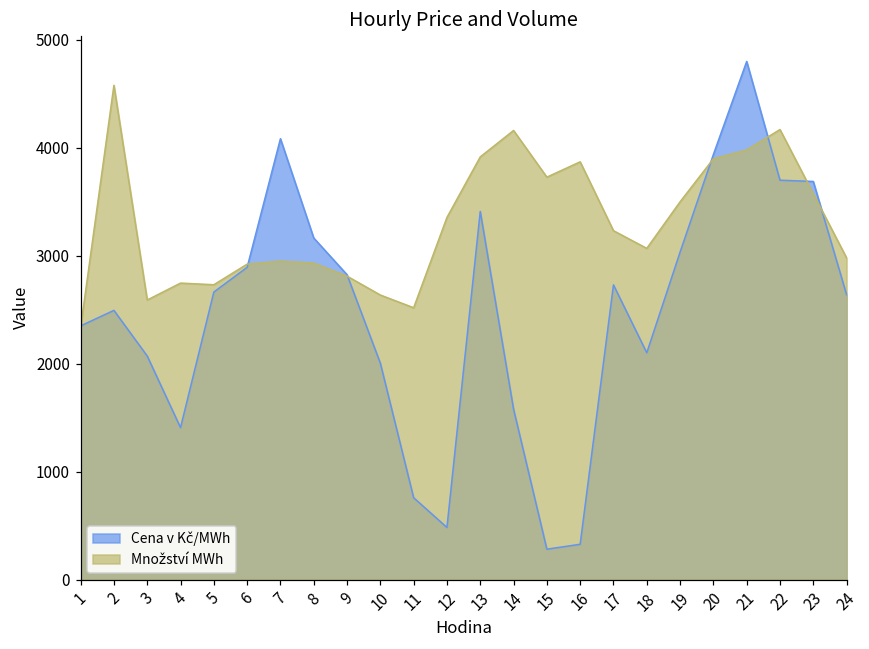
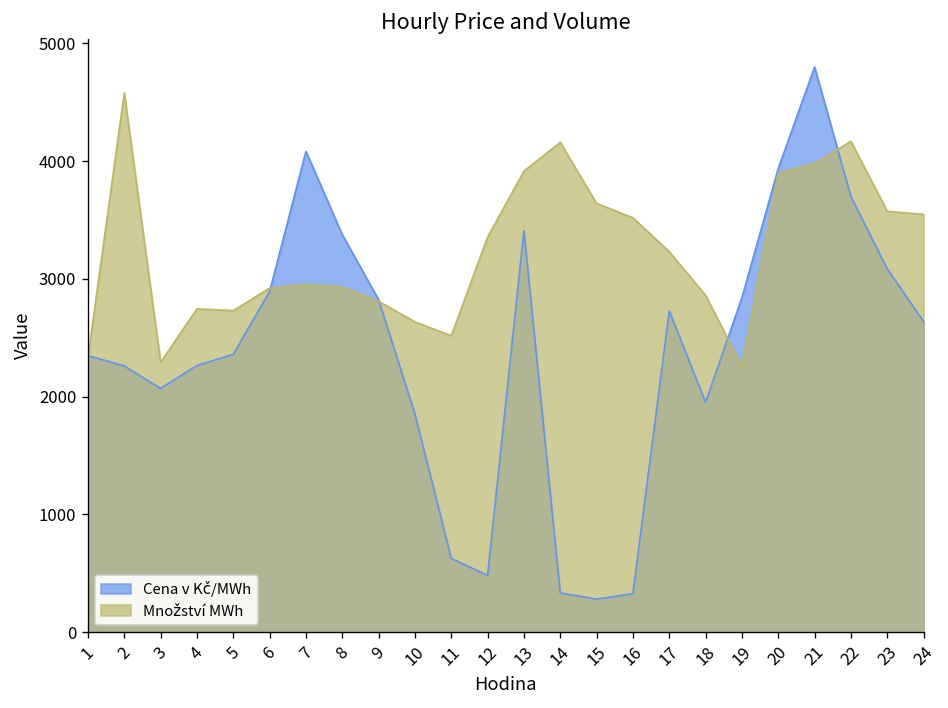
  {
    "Cena v Kč/MWh": {
-     "2": 2500,
+     "2": 2300,
      "3": 2100,
-     "4": 1400,
-     "5": 2700,
+     "4": 2300,
+     "5": 2400,
      "6": 2900,
      "7": 4100,
-     "8": 3200,
-     "10": 2000,
-     "11": 800,
+     "8": 3400,
+     "10": 1900,
+     "11": 600,
      "12": 500,
      "13": 3400,
-     "14": 1600,
+     "14": 300,
      "15": 300,
      "16": 300,
      "17": 2700,
-     "18": 2100,
-     "19": 3000,
+     "18": 2000,
+     "19": 2800,
      "20": 3900,
      "21": 4800,
      "22": 3700,
-     "23": 3700,
+     "23": 3100,
      "24": 2600
    },
    "Množství MWh": {
      "2": 4600,
-     "3": 2600,
+     "3": 2300,
      "4": 2700,
      "5": 2700,
      "6": 2900,
      "7": 3000,
      "8": 2900,
      "10": 2600,
      "11": 2500,
      "12": 3400,
      "13": 3900,
      "14": 4200,
-     "15": 3700,
-     "16": 3900,
+     "15": 3600,
+     "16": 3500,
      "17": 3200,
-     "18": 3100,
-     "19": 3500,
+     "18": 2900,
+     "19": 2300,
      "20": 3900,
      "21": 4000,
      "22": 4200,
      "23": 3600,
-     "24": 3000
+     "24": 3500
    }
  }
